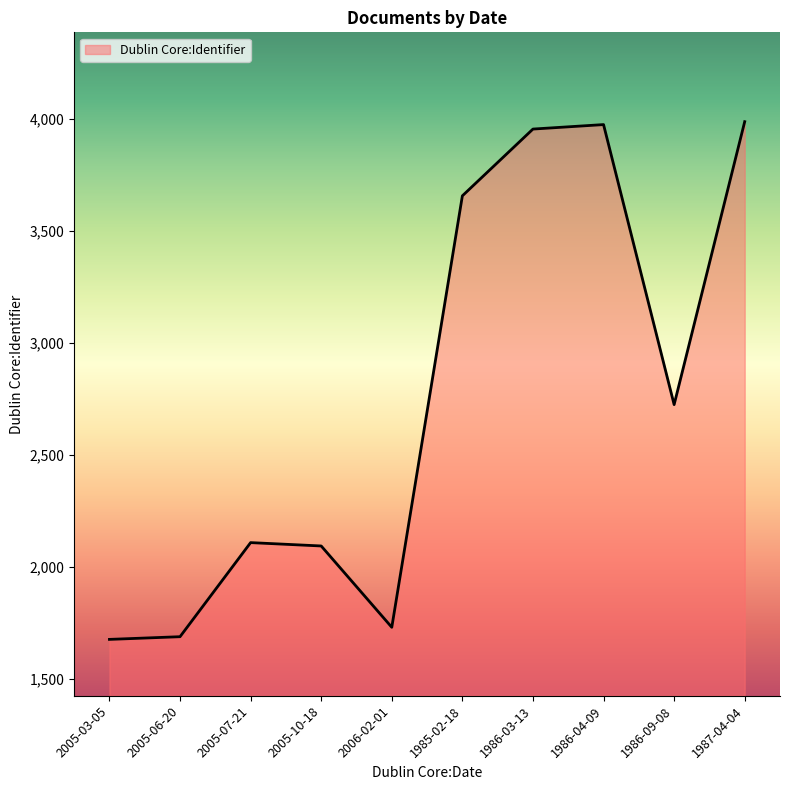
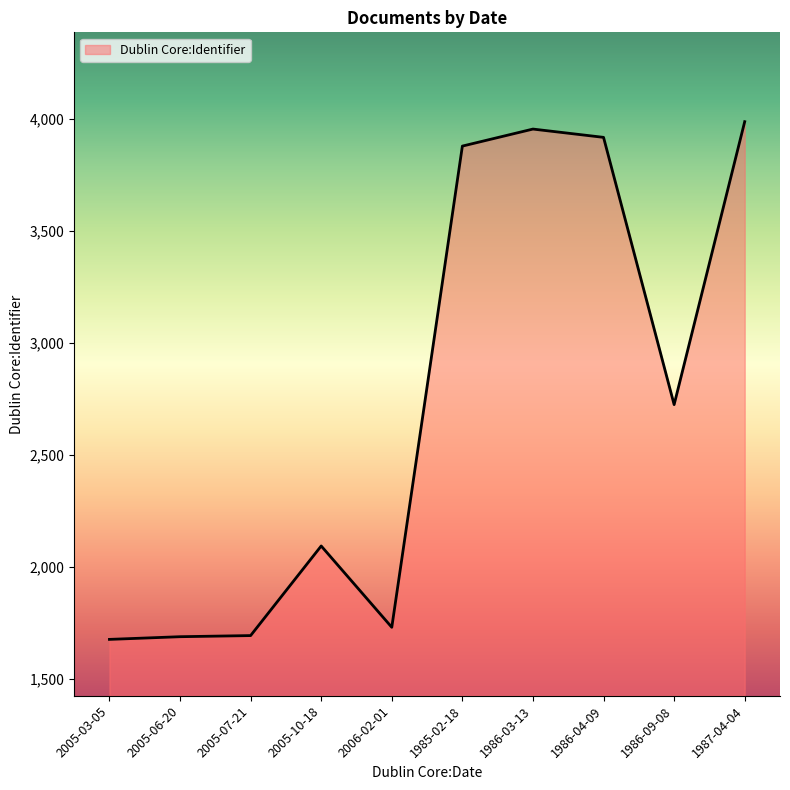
  {
    "2005-03-05": "1,680",
    "2005-06-20": "1,690",
-   "2005-07-21": "2,110",
+   "2005-07-21": "1,690",
    "2005-10-18": "2,090",
    "2006-02-01": "1,730",
-   "1985-02-18": "3,660",
+   "1985-02-18": "3,880",
    "1986-03-13": "3,960",
-   "1986-04-09": "3,980",
+   "1986-04-09": "3,920",
    "1986-09-08": "2,730",
    "1987-04-04": "3,990"
  }
